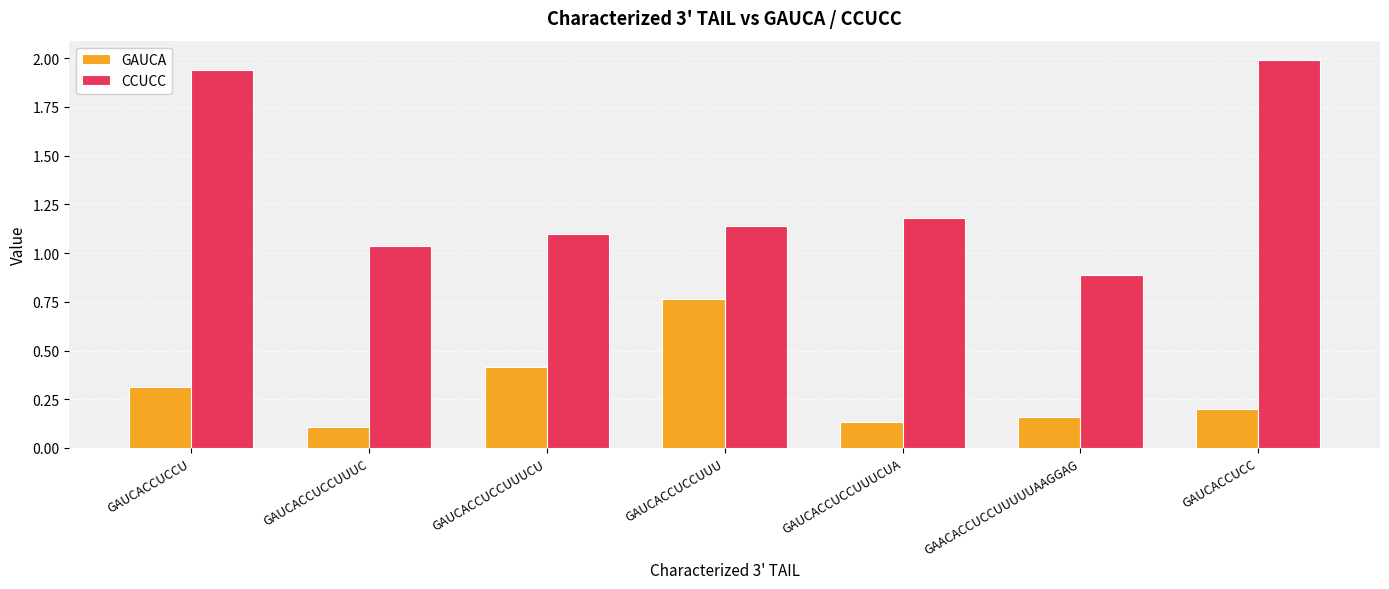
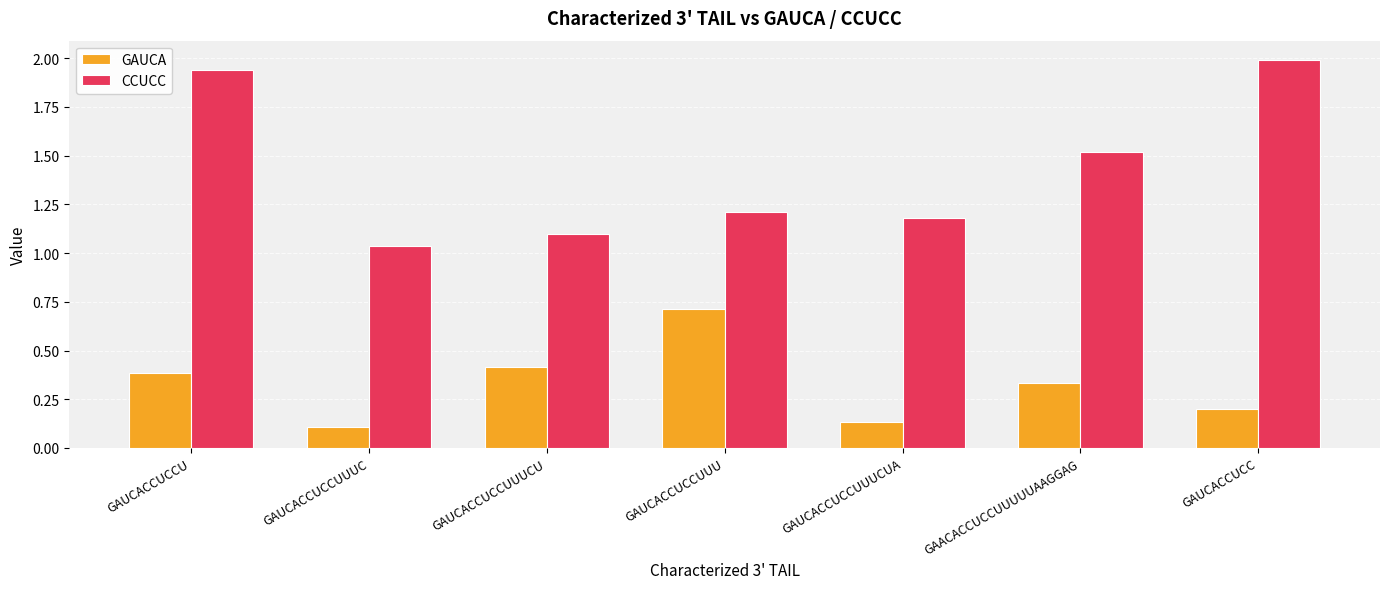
  {
    "GAUCA": {
-     "GAUCACCUCCU": 0.31,
+     "GAUCACCUCCU": 0.39,
      "GAUCACCUCCUUUC": 0.11,
      "GAUCACCUCCUUUCU": 0.42,
-     "GAUCACCUCCUUU": 0.76,
+     "GAUCACCUCCUUU": 0.71,
      "GAUCACCUCCUUUCUA": 0.13,
-     "GAACACCUCCUUUUUAAGGAG": 0.16,
+     "GAACACCUCCUUUUUAAGGAG": 0.33,
      "GAUCACCUCC": 0.20
    },
    "CCUCC": {
      "GAUCACCUCCU": 1.94,
      "GAUCACCUCCUUUC": 1.04,
      "GAUCACCUCCUUUCU": 1.10,
-     "GAUCACCUCCUUU": 1.14,
+     "GAUCACCUCCUUU": 1.21,
      "GAUCACCUCCUUUCUA": 1.18,
-     "GAACACCUCCUUUUUAAGGAG": 0.89,
+     "GAACACCUCCUUUUUAAGGAG": 1.52,
      "GAUCACCUCC": 1.99
    }
  }
